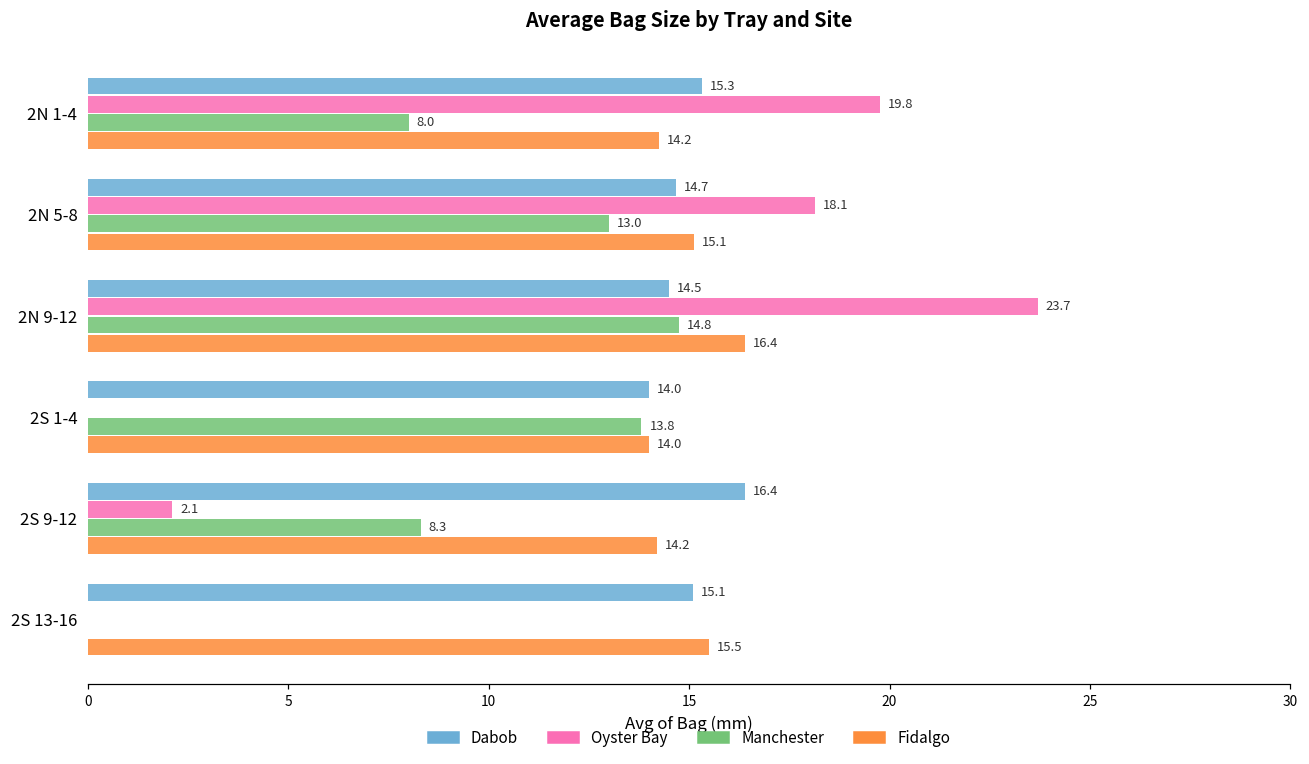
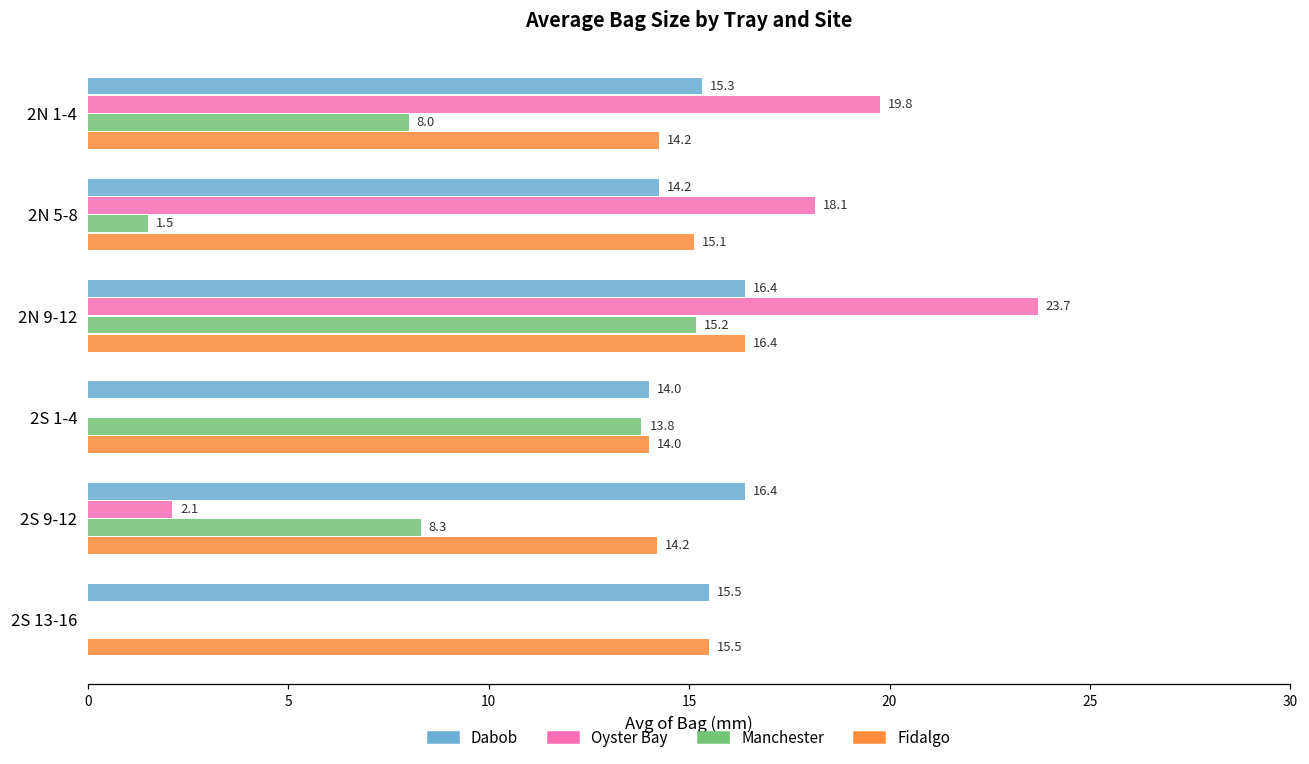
  {
    "Dabob": {
      "2N 1-4": 15.3,
-     "2N 5-8": 14.7,
-     "2N 9-12": 14.5,
+     "2N 5-8": 14.2,
+     "2N 9-12": 16.4,
      "2S 1-4": 14.0,
      "2S 9-12": 16.4,
-     "2S 13-16": 15.1
+     "2S 13-16": 15.5
    },
    "Oyster Bay": {
      "2N 1-4": 19.8,
      "2N 5-8": 18.1,
      "2N 9-12": 23.7,
      "2S 9-12": 2.1
    },
    "Manchester": {
      "2N 1-4": 8.0,
-     "2N 5-8": 13.0,
-     "2N 9-12": 14.8,
+     "2N 5-8": 1.5,
+     "2N 9-12": 15.2,
      "2S 1-4": 13.8,
      "2S 9-12": 8.3
    },
    "Fidalgo": {
      "2N 1-4": 14.2,
      "2N 5-8": 15.1,
      "2N 9-12": 16.4,
      "2S 1-4": 14.0,
      "2S 9-12": 14.2,
      "2S 13-16": 15.5
    }
  }
